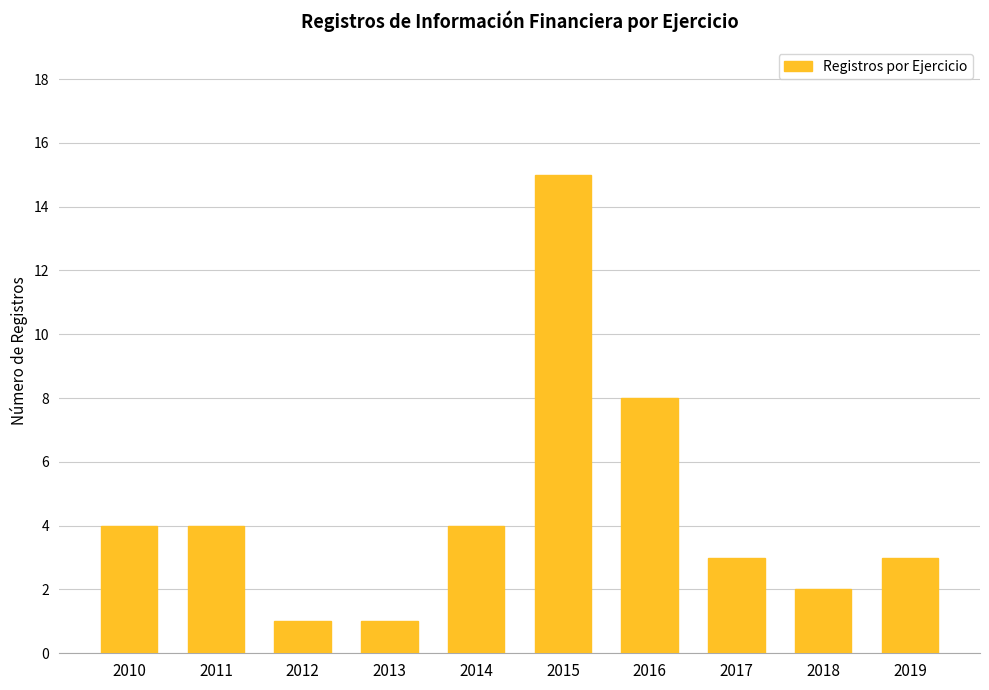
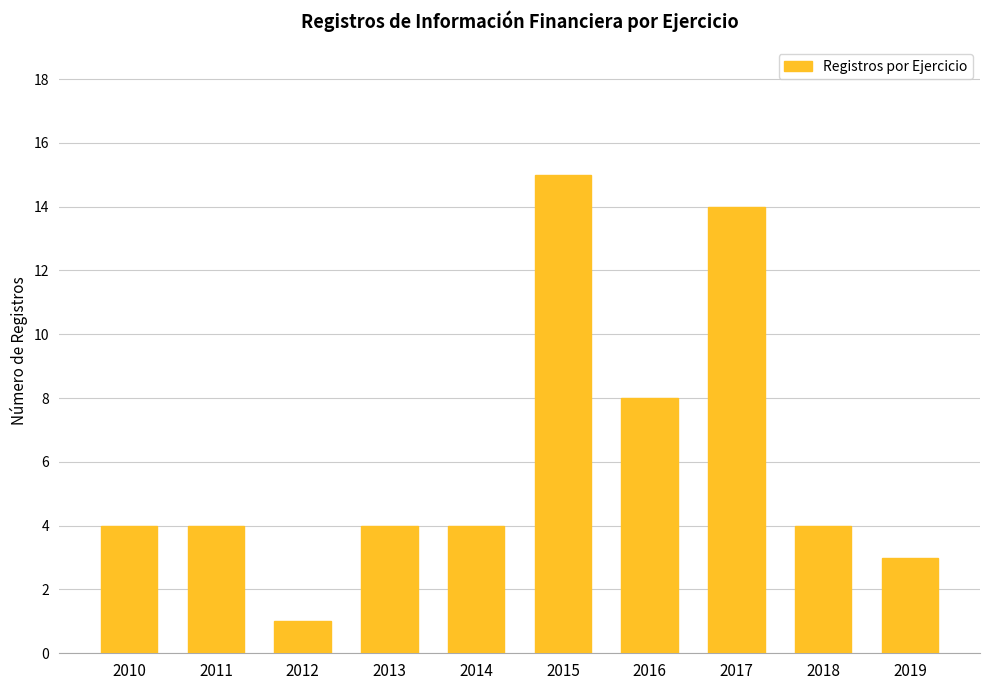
  {
    "2010": 4,
    "2011": 4,
    "2012": 1,
-   "2013": 1,
+   "2013": 4,
    "2014": 4,
    "2015": 15,
    "2016": 8,
-   "2017": 3,
-   "2018": 2,
+   "2017": 14,
+   "2018": 4,
    "2019": 3
  }
